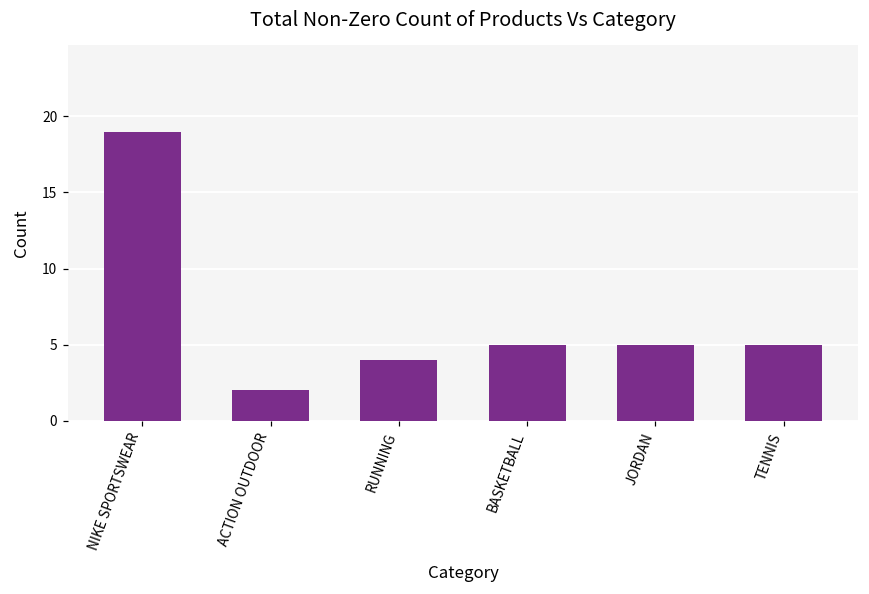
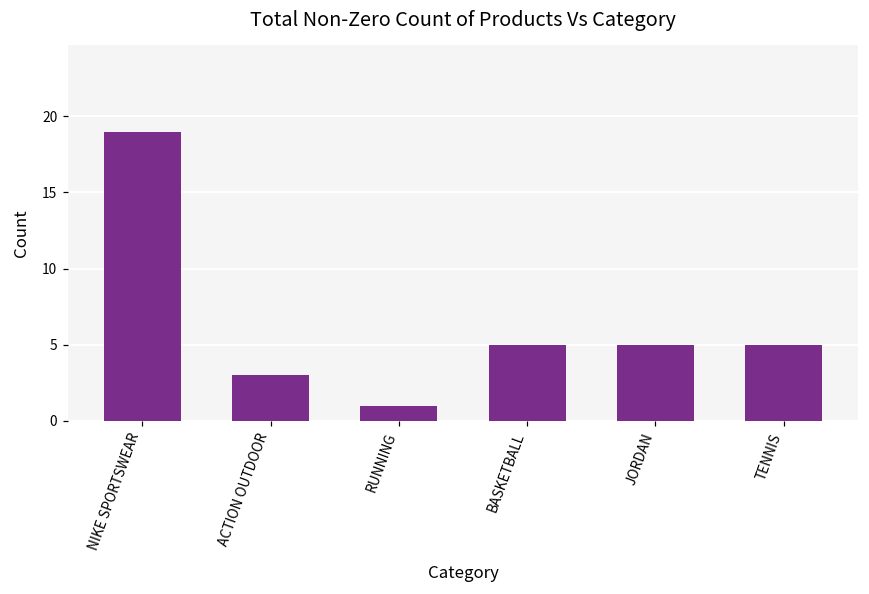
  {
    "NIKE SPORTSWEAR": 19,
-   "ACTION OUTDOOR": 2,
-   "RUNNING": 4,
+   "ACTION OUTDOOR": 3,
+   "RUNNING": 1,
    "BASKETBALL": 5,
    "JORDAN": 5,
    "TENNIS": 5
  }
